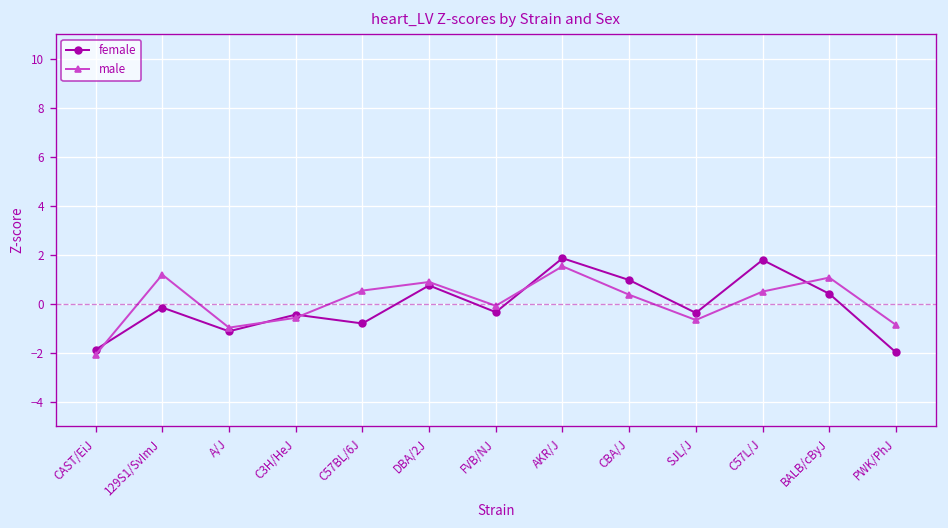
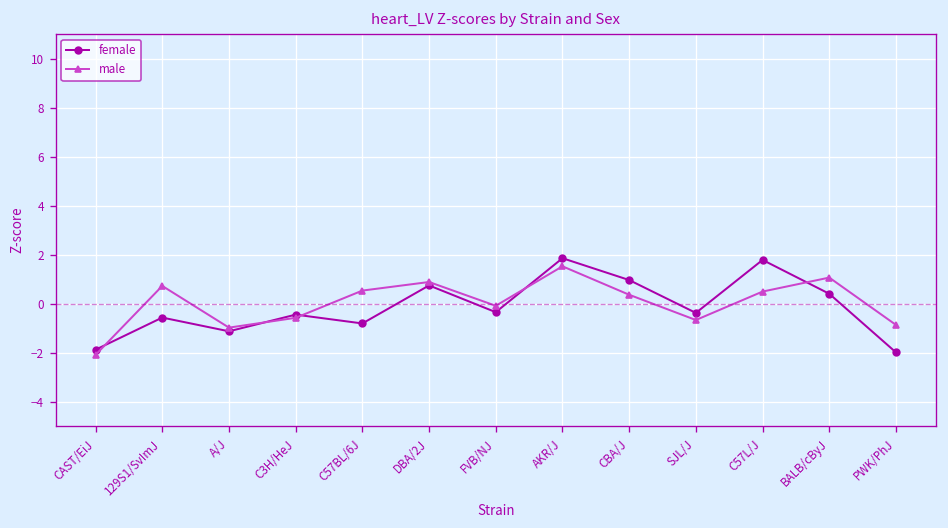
  {
    "female": {
      "CAST/EiJ": -1.9,
-     "129S1/SvImJ": -0.2,
+     "129S1/SvImJ": -0.6,
      "A/J": -1.1,
      "C3H/HeJ": -0.4,
      "C57BL/6J": -0.8,
      "DBA/2J": 0.8,
      "FVB/NJ": -0.3,
      "AKR/J": 1.9,
      "CBA/J": 1.0,
      "SJL/J": -0.4,
      "C57L/J": 1.8,
      "BALB/cByJ": 0.4,
      "PWK/PhJ": -2.0
    },
    "male": {
      "CAST/EiJ": -2.1,
-     "129S1/SvImJ": 1.2,
+     "129S1/SvImJ": 0.7,
      "A/J": -1.0,
      "C3H/HeJ": -0.6,
      "C57BL/6J": 0.5,
      "DBA/2J": 0.9,
      "FVB/NJ": -0.1,
      "AKR/J": 1.5,
      "CBA/J": 0.4,
      "SJL/J": -0.7,
      "C57L/J": 0.5,
      "BALB/cByJ": 1.1,
      "PWK/PhJ": -0.9
    }
  }
